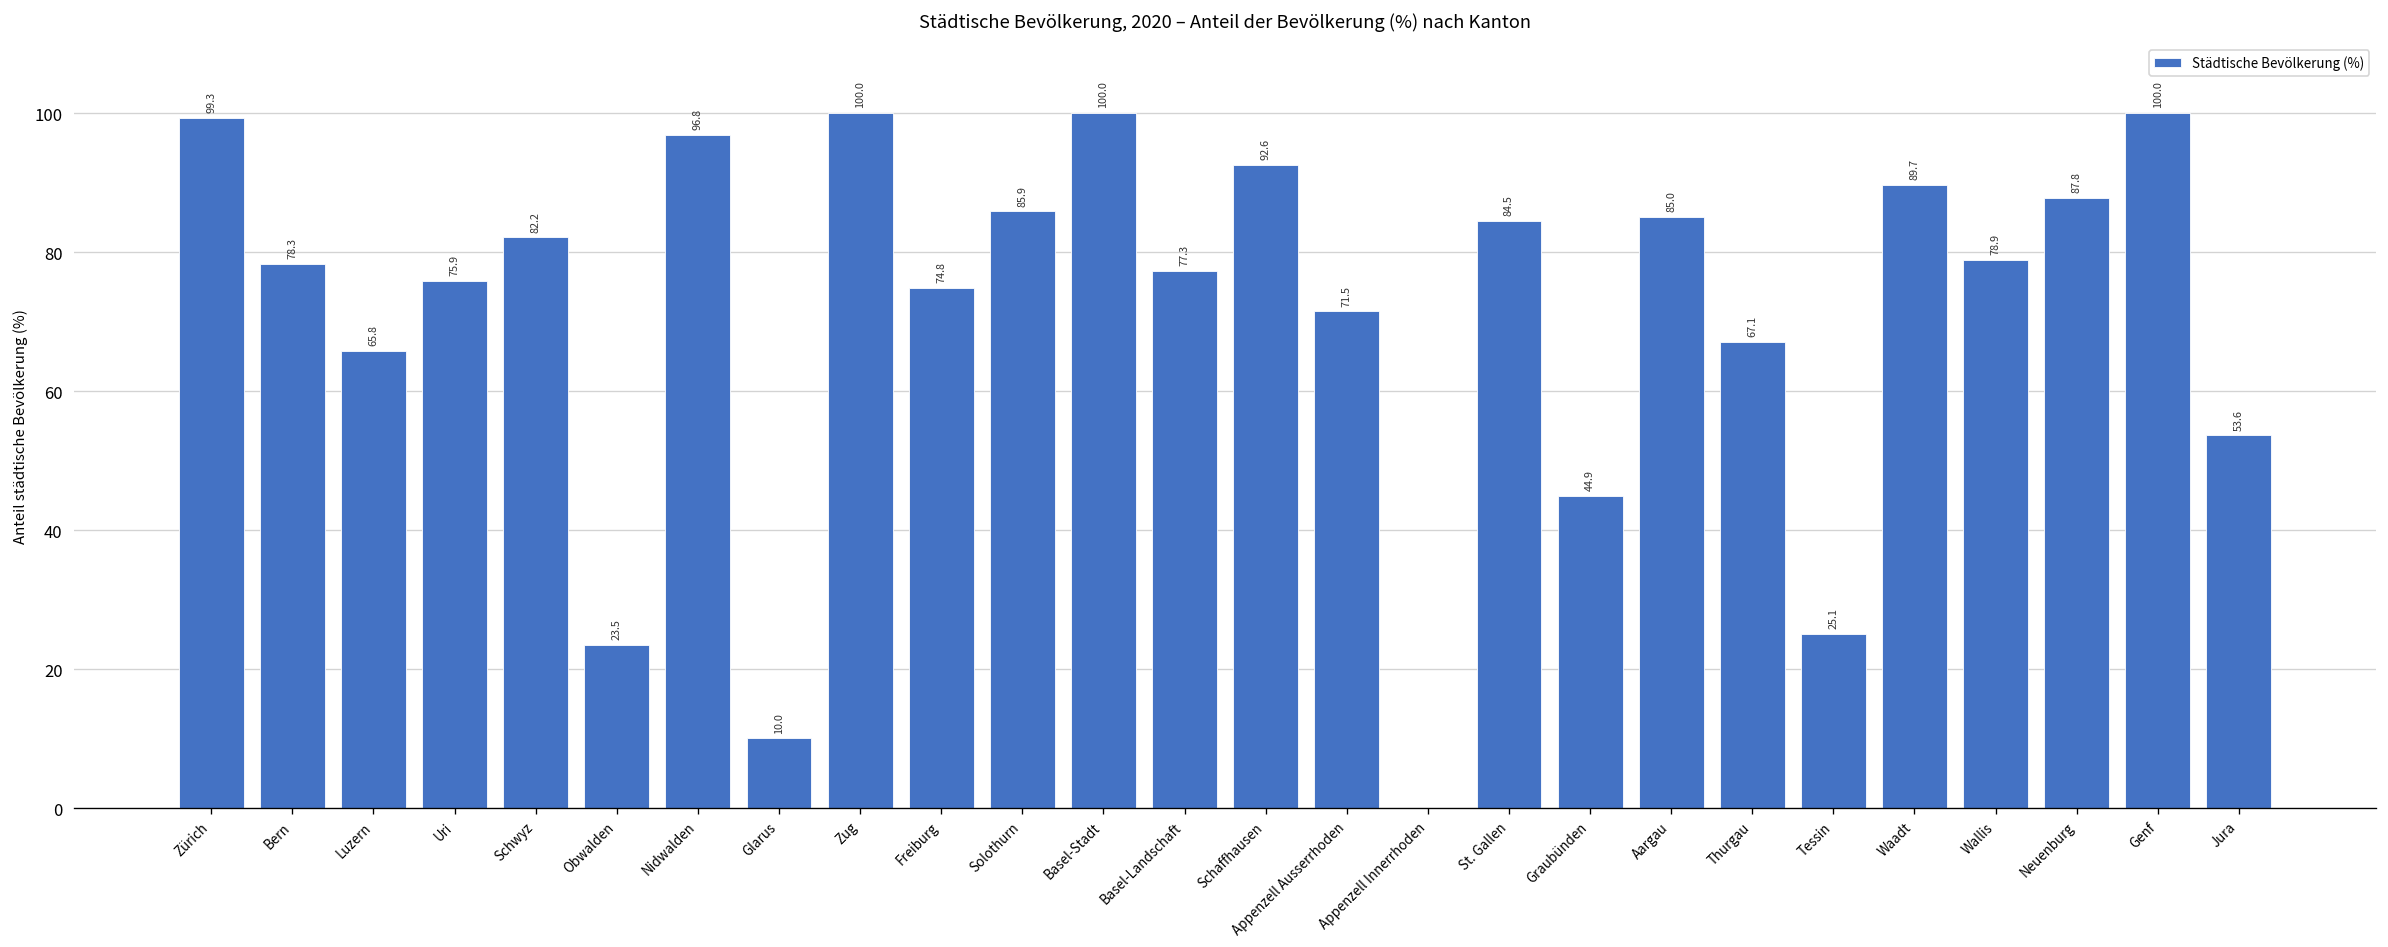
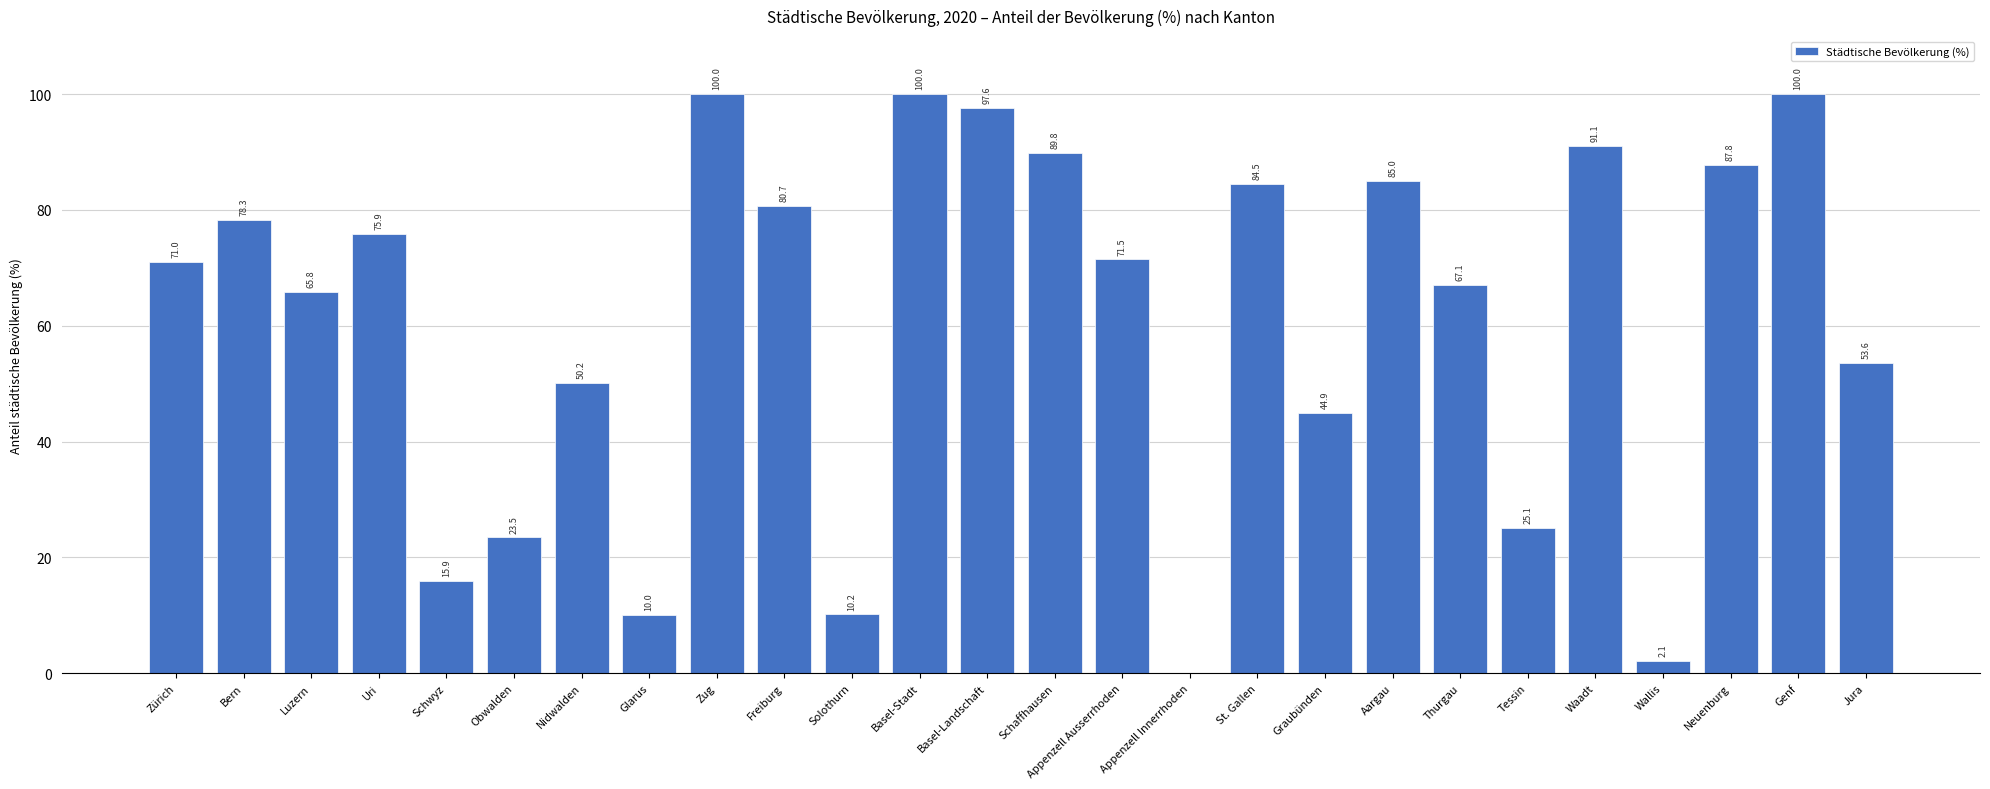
  {
-   "Zürich": 99.3,
+   "Zürich": 71.0,
    "Bern": 78.3,
    "Luzern": 65.8,
    "Uri": 75.9,
-   "Schwyz": 82.2,
+   "Schwyz": 15.9,
    "Obwalden": 23.5,
-   "Nidwalden": 96.8,
+   "Nidwalden": 50.2,
    "Glarus": 10.0,
    "Zug": 100.0,
-   "Freiburg": 74.8,
-   "Solothurn": 85.9,
+   "Freiburg": 80.7,
+   "Solothurn": 10.2,
    "Basel-Stadt": 100.0,
-   "Basel-Landschaft": 77.3,
-   "Schaffhausen": 92.6,
+   "Basel-Landschaft": 97.6,
+   "Schaffhausen": 89.8,
    "Appenzell Ausserrhoden": 71.5,
    "St. Gallen": 84.5,
    "Graubünden": 44.9,
    "Aargau": 85.0,
    "Thurgau": 67.1,
    "Tessin": 25.1,
-   "Waadt": 89.7,
-   "Wallis": 78.9,
+   "Waadt": 91.1,
+   "Wallis": 2.1,
    "Neuenburg": 87.8,
    "Genf": 100.0,
    "Jura": 53.6
  }
